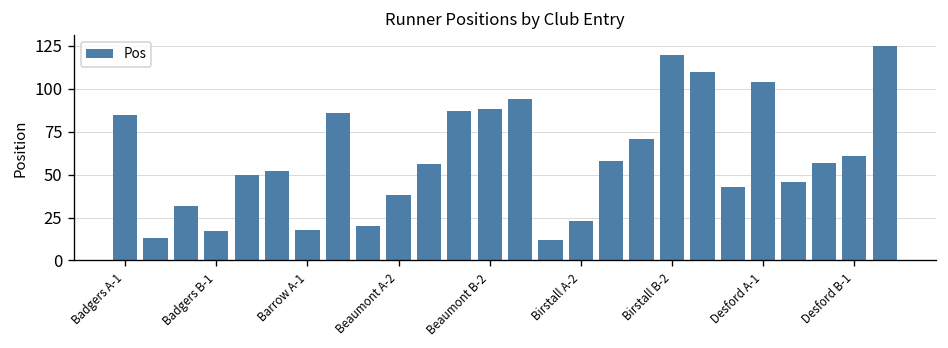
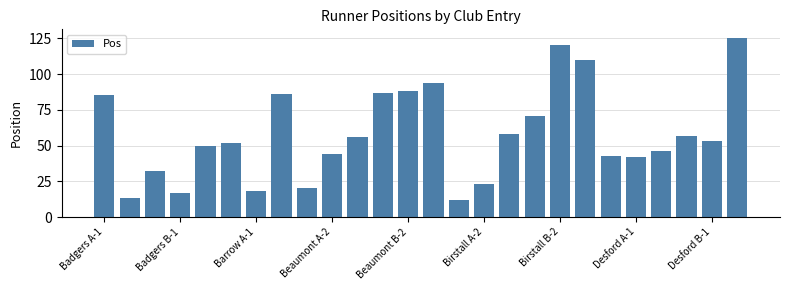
  {
    "Badgers A-1": 85,
    "Badgers B-1": 17,
    "Barrow A-1": 18,
-   "Beaumont A-2": 38,
+   "Beaumont A-2": 44,
    "Beaumont B-2": 88,
    "Birstall A-2": 23,
    "Birstall B-2": 120,
-   "Desford A-1": 104,
-   "Desford B-1": 61
+   "Desford A-1": 42,
+   "Desford B-1": 53
  }
